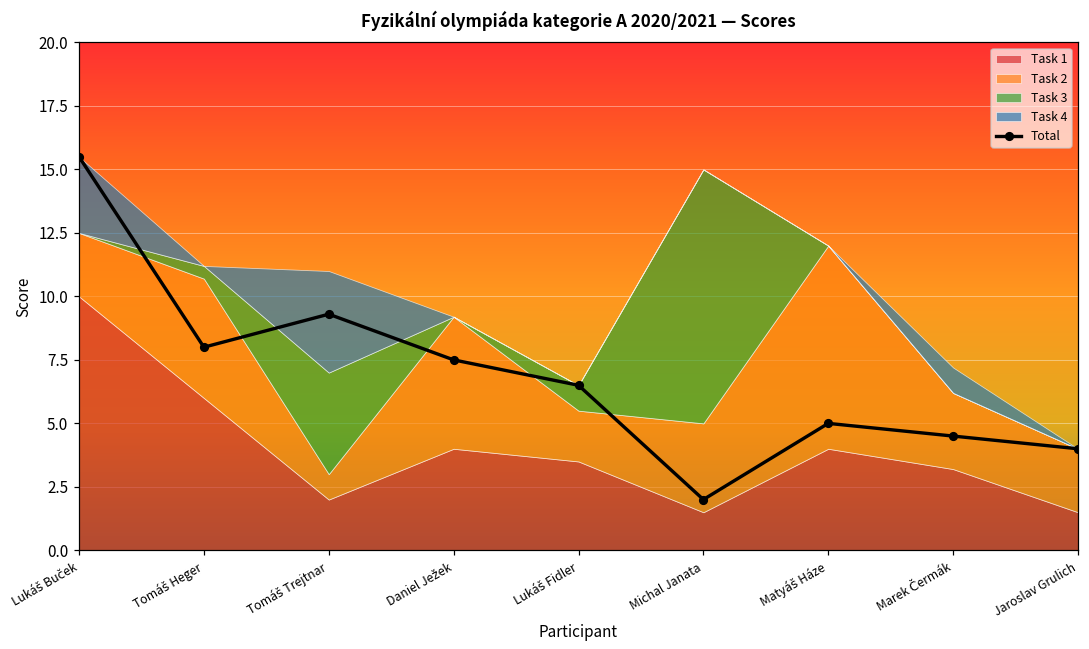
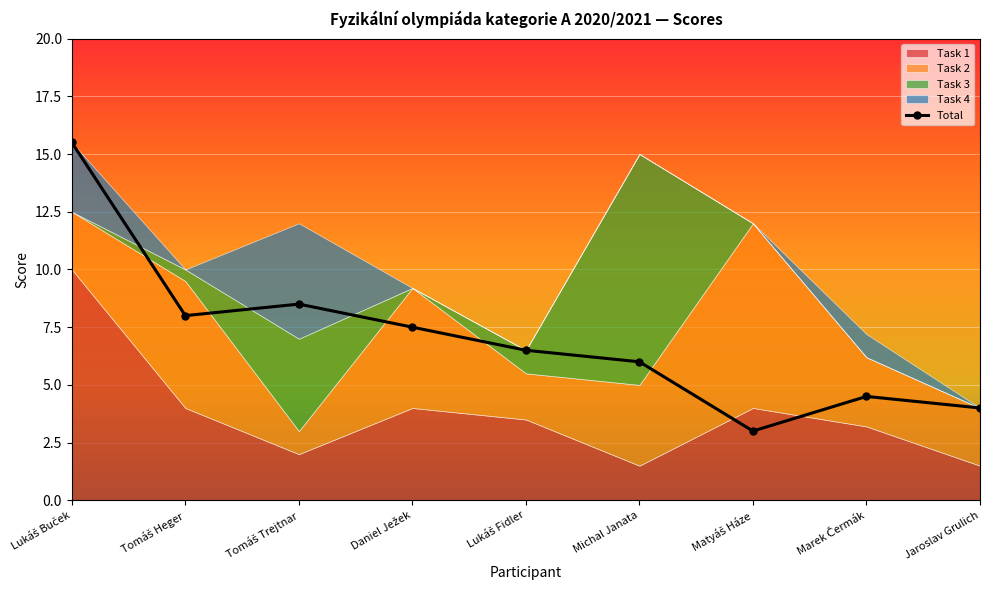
  {
    "Task 1": {
      "Lukáš Buček": 10,
-     "Tomáš Heger": 6,
+     "Tomáš Heger": 4,
      "Tomáš Trejtnar": 2,
      "Daniel Ježek": 4,
      "Lukáš Fidler": 3.5,
      "Michal Janata": 1.5,
      "Matyáš Háze": 4,
      "Marek Čermák": 3.2,
      "Jaroslav Grulich": 1.5
    },
    "Total": {
      "Tomáš Heger": 8.0,
-     "Tomáš Trejtnar": 9.3,
+     "Tomáš Trejtnar": 8.5,
      "Daniel Ježek": 7.5,
-     "Michal Janata": 2,
-     "Matyáš Háze": 5,
+     "Michal Janata": 6,
+     "Matyáš Háze": 3,
      "Marek Čermák": 4.5
    },
    "Task 2": {
-     "Tomáš Heger": 4.7,
+     "Tomáš Heger": 5.5,
      "Tomáš Trejtnar": 1.0,
      "Lukáš Fidler": 2.0,
      "Michal Janata": 3.5
    },
    "Task 3": {
      "Tomáš Trejtnar": 4.0
    },
    "Task 4": {
-     "Tomáš Trejtnar": 4,
+     "Tomáš Trejtnar": 5,
      "Marek Čermák": 1
    }
  }
